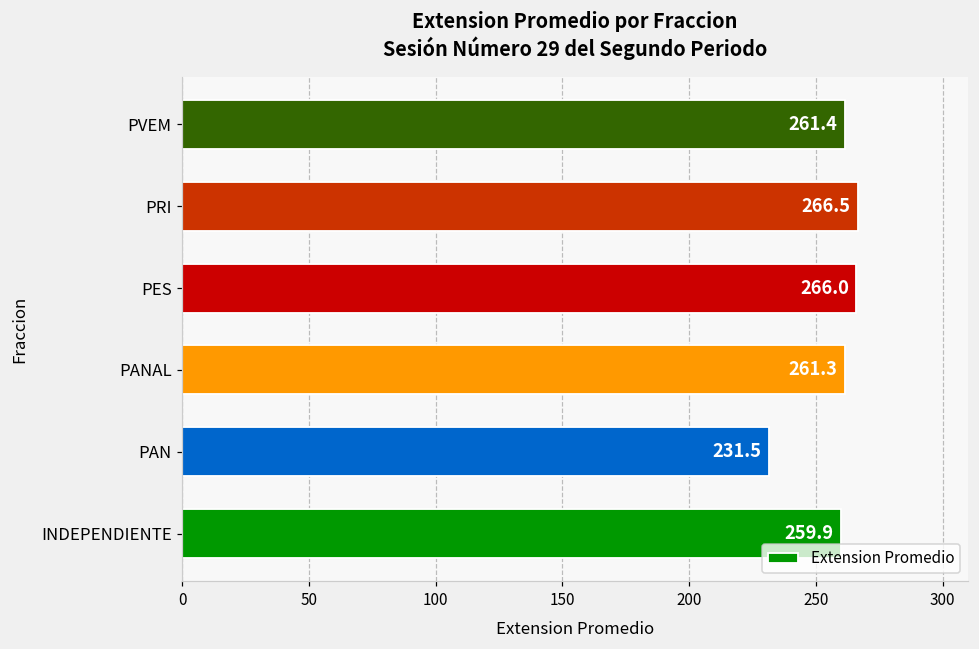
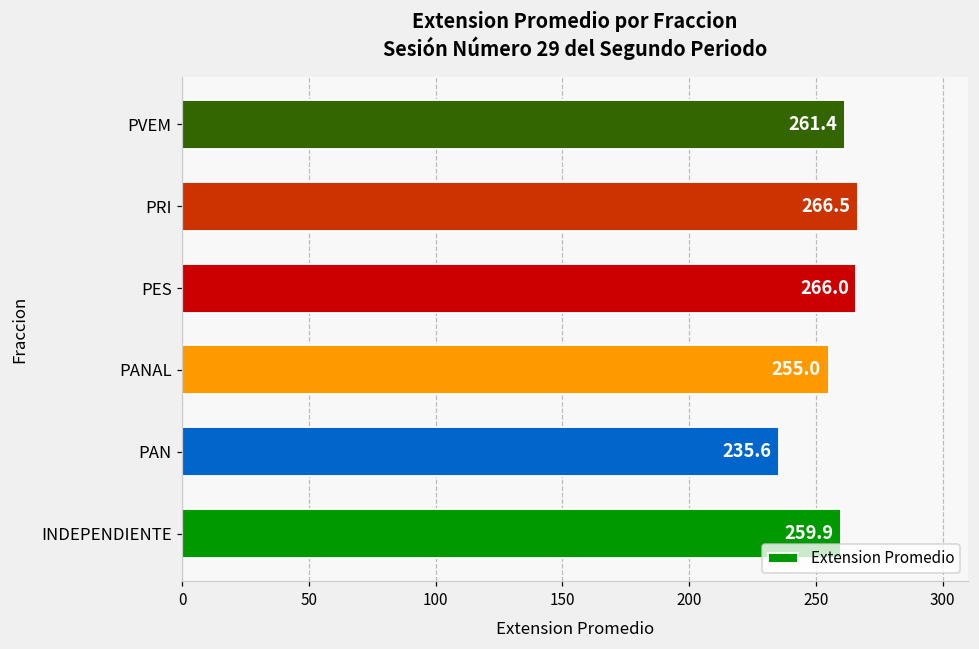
  {
    "PVEM": 261.4,
    "PRI": 266.5,
    "PES": 266.0,
-   "PANAL": 261.3,
-   "PAN": 231.5,
+   "PANAL": 255.0,
+   "PAN": 235.6,
    "INDEPENDIENTE": 259.9
  }
